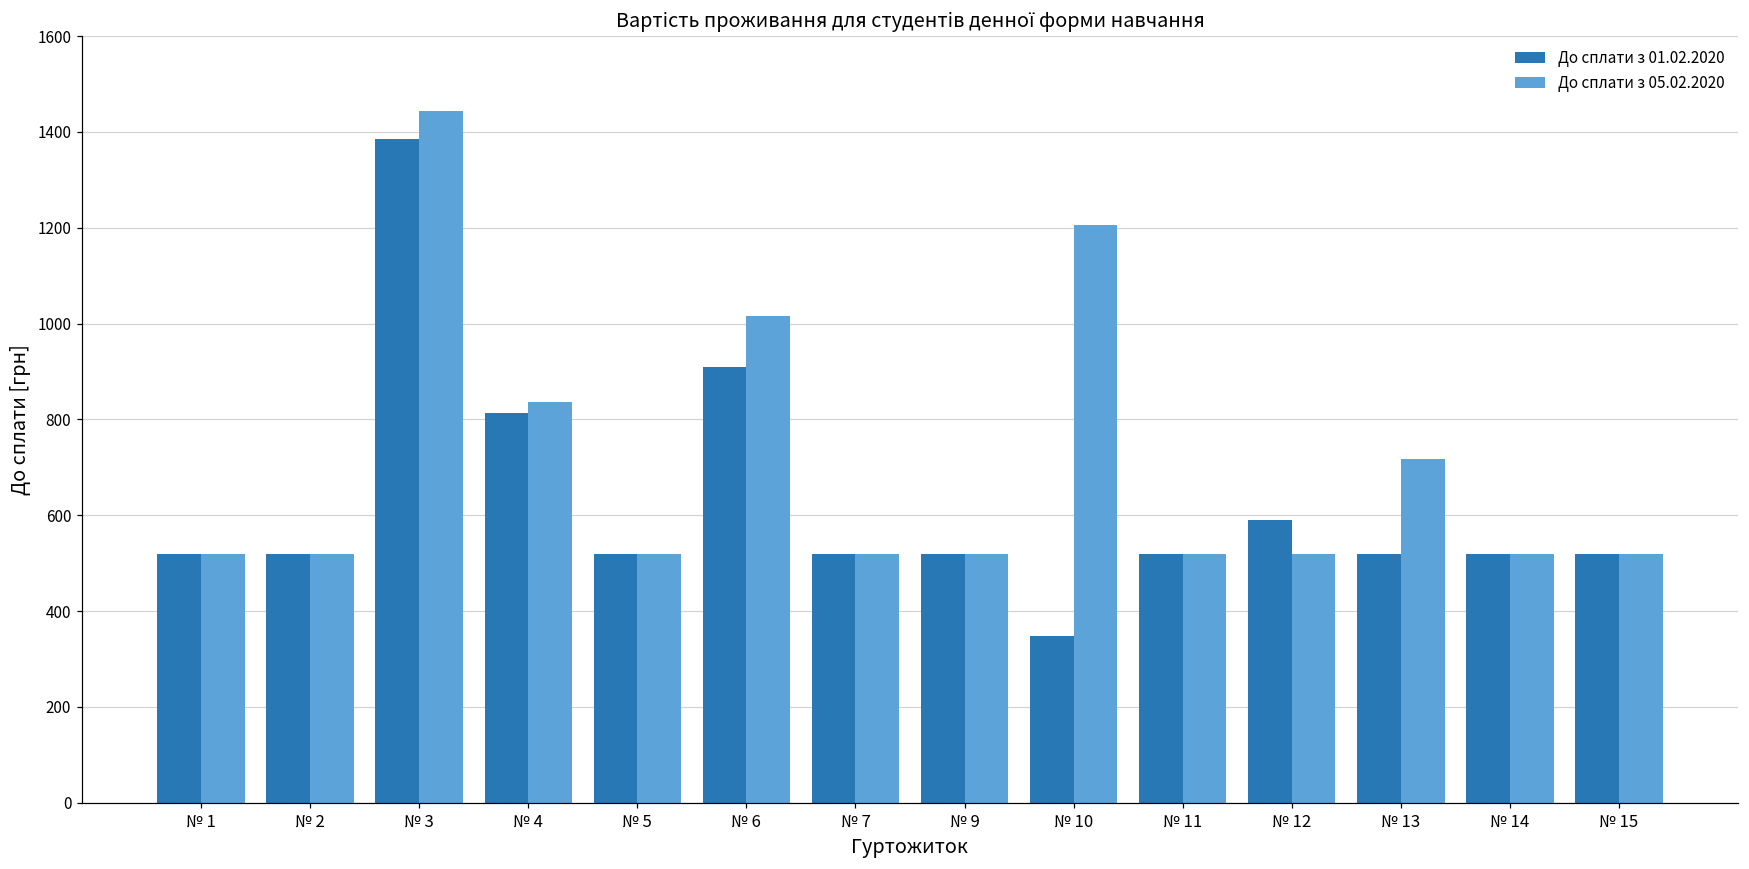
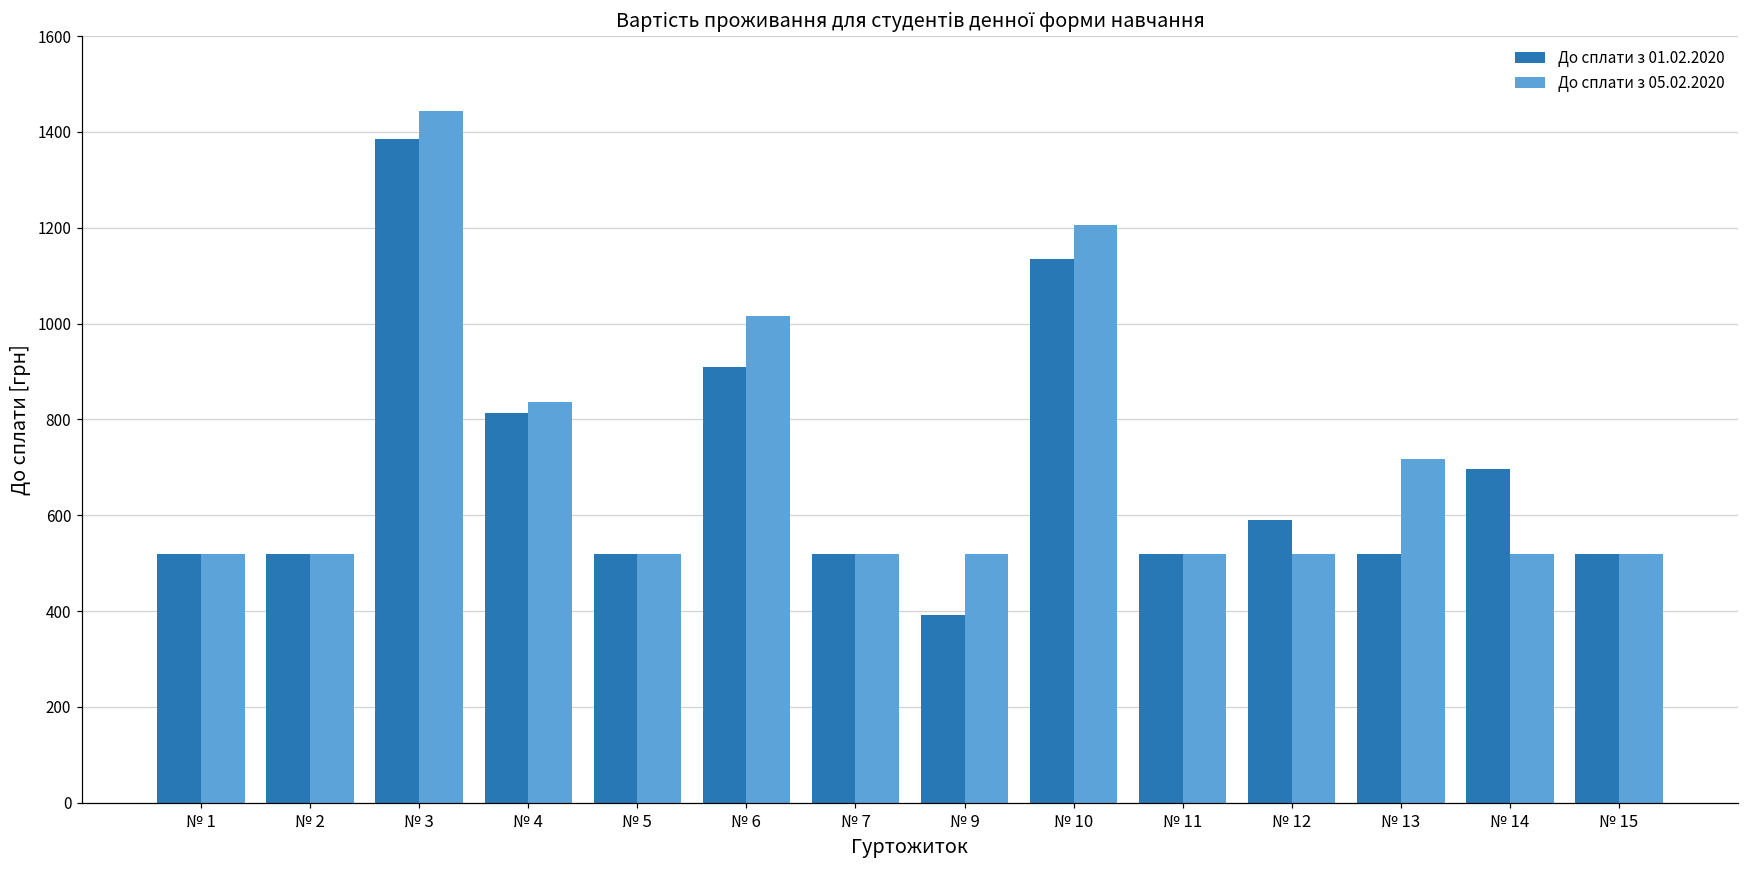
  {
    "До сплати з 01.02.2020": {
      "№ 1": 520,
      "№ 2": 520,
      "№ 3": 1380,
      "№ 4": 810,
      "№ 5": 520,
      "№ 6": 910,
      "№ 7": 520,
-     "№ 9": 520,
-     "№ 10": 350,
+     "№ 9": 390,
+     "№ 10": 1140,
      "№ 11": 520,
      "№ 12": 590,
      "№ 13": 520,
-     "№ 14": 520,
+     "№ 14": 700,
      "№ 15": 520
    },
    "До сплати з 05.02.2020": {
      "№ 1": 520,
      "№ 2": 520,
      "№ 3": 1440,
      "№ 4": 840,
      "№ 5": 520,
      "№ 6": 1010,
      "№ 7": 520,
      "№ 9": 520,
      "№ 10": 1210,
      "№ 11": 520,
      "№ 12": 520,
      "№ 13": 720,
      "№ 14": 520,
      "№ 15": 520
    }
  }
